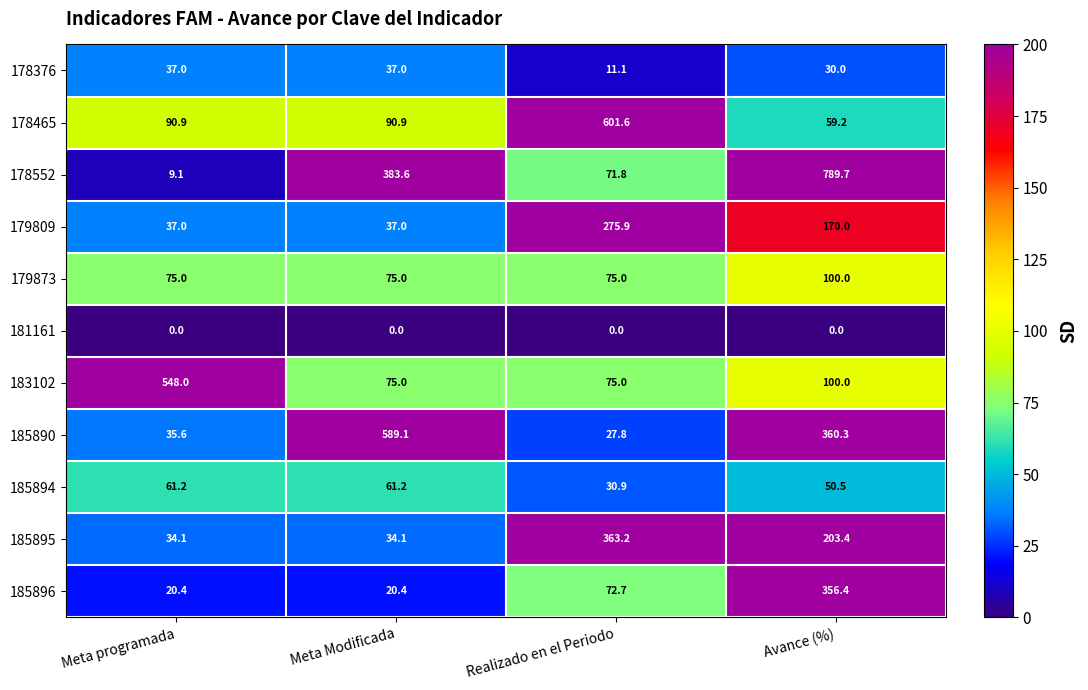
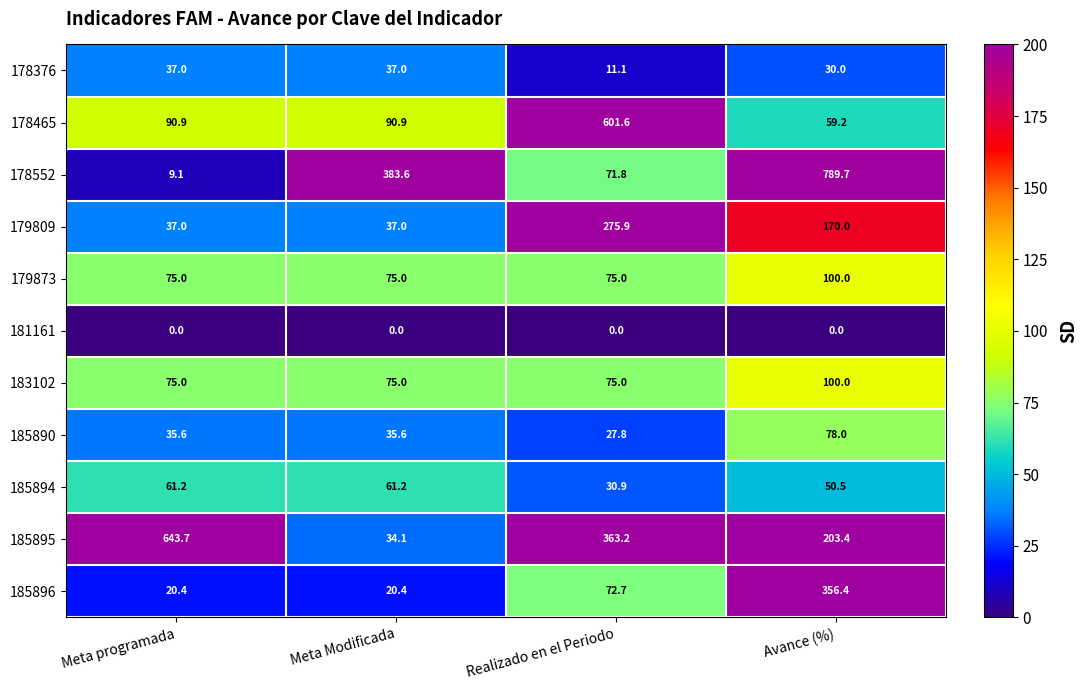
  {
    "178376": {
      "Meta programada": 37.0,
      "Meta Modificada": 37.0,
      "Realizado en el Periodo": 11.1,
      "Avance (%)": 30.0
    },
    "178465": {
      "Meta programada": 90.9,
      "Meta Modificada": 90.9,
      "Realizado en el Periodo": 601.6,
      "Avance (%)": 59.2
    },
    "178552": {
      "Meta programada": 9.1,
      "Meta Modificada": 383.6,
      "Realizado en el Periodo": 71.8,
      "Avance (%)": 789.7
    },
    "179809": {
      "Meta programada": 37.0,
      "Meta Modificada": 37.0,
      "Realizado en el Periodo": 275.9,
      "Avance (%)": 170.0
    },
    "179873": {
      "Meta programada": 75.0,
      "Meta Modificada": 75.0,
      "Realizado en el Periodo": 75.0,
      "Avance (%)": 100.0
    },
    "181161": {
      "Meta programada": 0.0,
      "Meta Modificada": 0.0,
      "Realizado en el Periodo": 0.0,
      "Avance (%)": 0.0
    },
    "183102": {
-     "Meta programada": 548.0,
+     "Meta programada": 75.0,
      "Meta Modificada": 75.0,
      "Realizado en el Periodo": 75.0,
      "Avance (%)": 100.0
    },
    "185890": {
      "Meta programada": 35.6,
-     "Meta Modificada": 589.1,
+     "Meta Modificada": 35.6,
      "Realizado en el Periodo": 27.8,
-     "Avance (%)": 360.3
+     "Avance (%)": 78.0
    },
    "185894": {
      "Meta programada": 61.2,
      "Meta Modificada": 61.2,
      "Realizado en el Periodo": 30.9,
      "Avance (%)": 50.5
    },
    "185895": {
-     "Meta programada": 34.1,
+     "Meta programada": 643.7,
      "Meta Modificada": 34.1,
      "Realizado en el Periodo": 363.2,
      "Avance (%)": 203.4
    },
    "185896": {
      "Meta programada": 20.4,
      "Meta Modificada": 20.4,
      "Realizado en el Periodo": 72.7,
      "Avance (%)": 356.4
    }
  }
